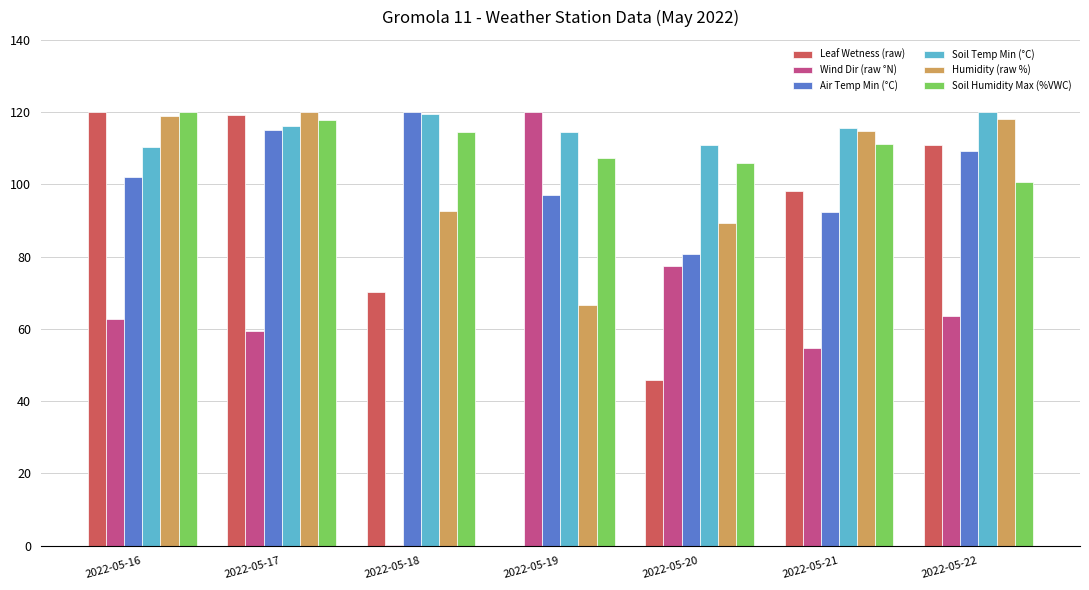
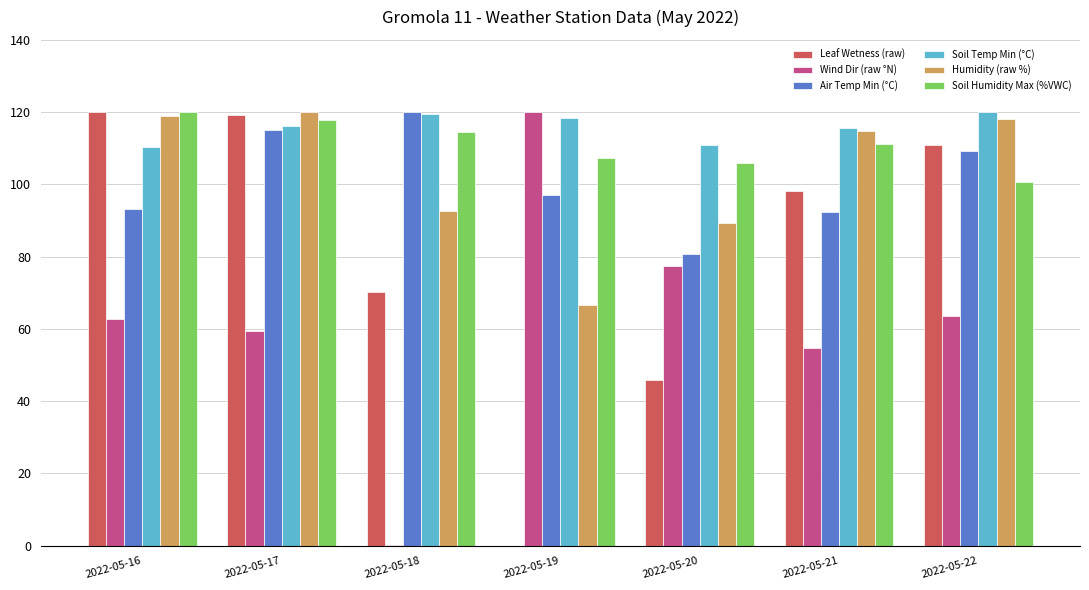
  {
    "Air Temp Min (°C)": {
-     "2022-05-16": 102,
+     "2022-05-16": 93,
      "2022-05-17": 115,
      "2022-05-18": 120,
      "2022-05-19": 97,
      "2022-05-20": 81,
      "2022-05-21": 92,
      "2022-05-22": 109
    },
    "Soil Temp Min (°C)": {
      "2022-05-16": 110,
      "2022-05-17": 116,
      "2022-05-18": 119,
-     "2022-05-19": 115,
+     "2022-05-19": 118,
      "2022-05-20": 111,
      "2022-05-21": 116,
      "2022-05-22": 120
    },
    "Humidity (raw %)": {
      "2022-05-16": 119,
      "2022-05-17": 120,
      "2022-05-18": 93,
      "2022-05-19": 67,
      "2022-05-20": 89,
      "2022-05-21": 115,
      "2022-05-22": 118
    },
    "Soil Humidity Max (%VWC)": {
      "2022-05-16": 120,
      "2022-05-17": 118,
      "2022-05-18": 115,
      "2022-05-19": 107,
      "2022-05-20": 106,
      "2022-05-21": 111,
      "2022-05-22": 101
    }
  }
